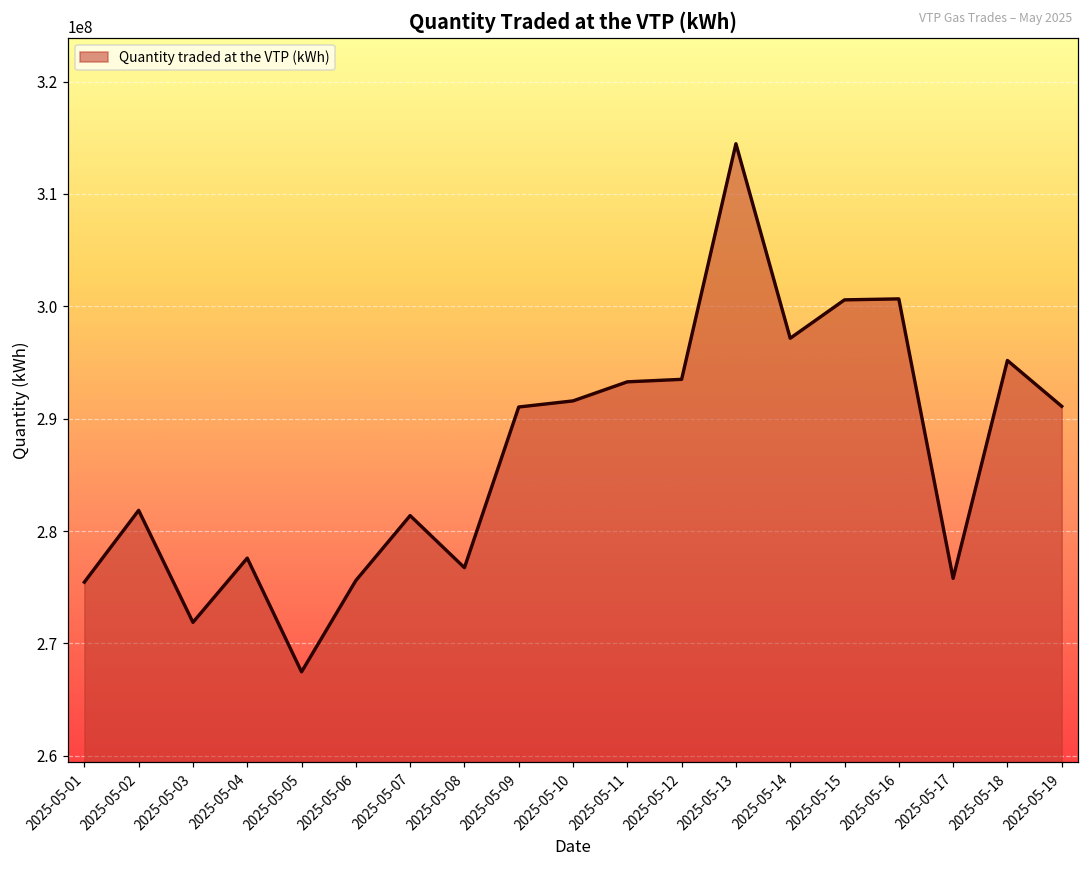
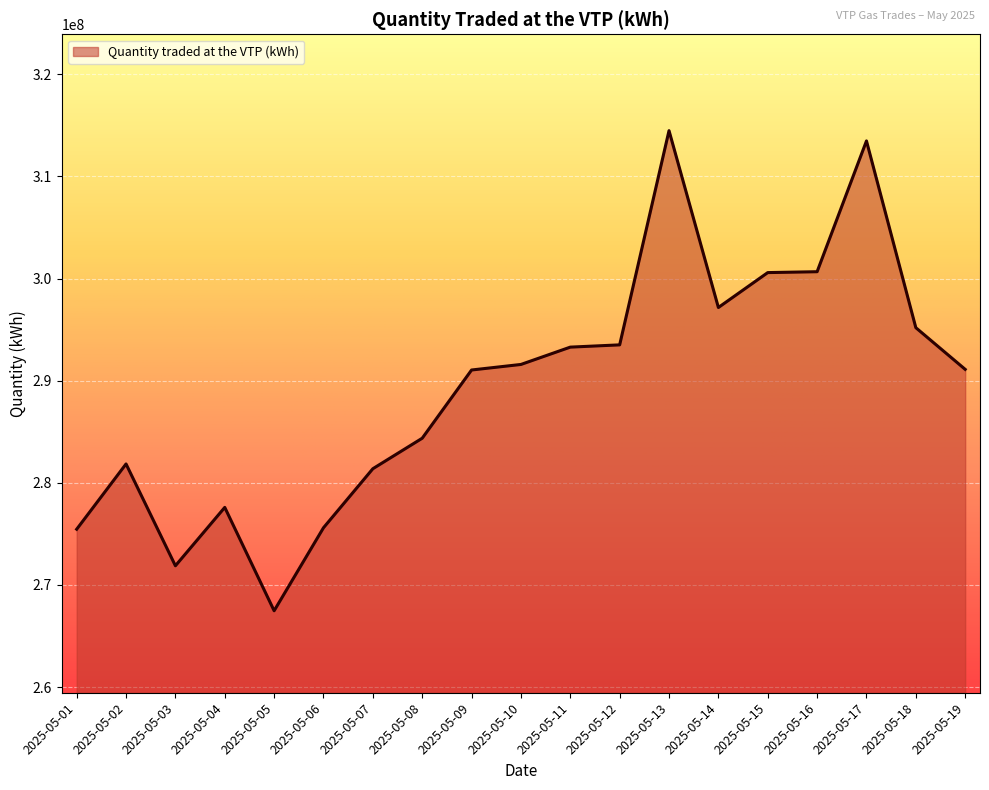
  {
    "2025-05-01": 275500000,
    "2025-05-02": 281800000,
    "2025-05-03": 271900000,
    "2025-05-04": 277600000,
    "2025-05-05": 267500000,
    "2025-05-06": 275600000,
    "2025-05-07": 281400000,
-   "2025-05-08": 276700000,
+   "2025-05-08": 284400000,
    "2025-05-09": 291000000,
    "2025-05-10": 291600000,
    "2025-05-11": 293300000,
    "2025-05-12": 293500000,
    "2025-05-13": 314500000,
    "2025-05-14": 297200000,
    "2025-05-15": 300600000,
    "2025-05-16": 300700000,
-   "2025-05-17": 275800000,
+   "2025-05-17": 313500000,
    "2025-05-18": 295200000,
    "2025-05-19": 291100000
  }
